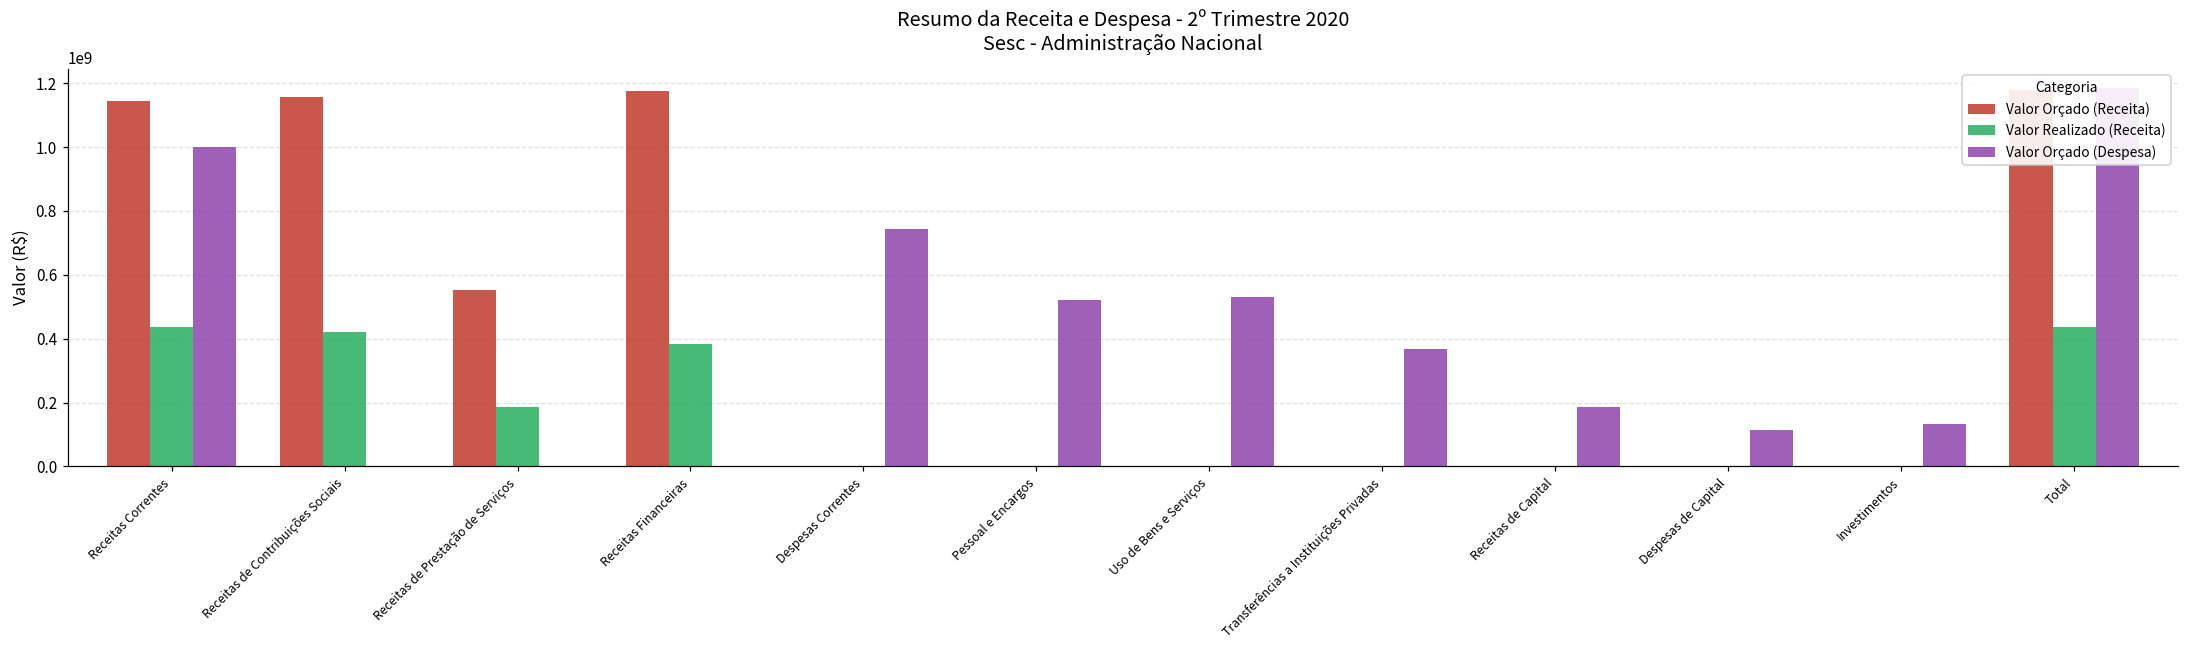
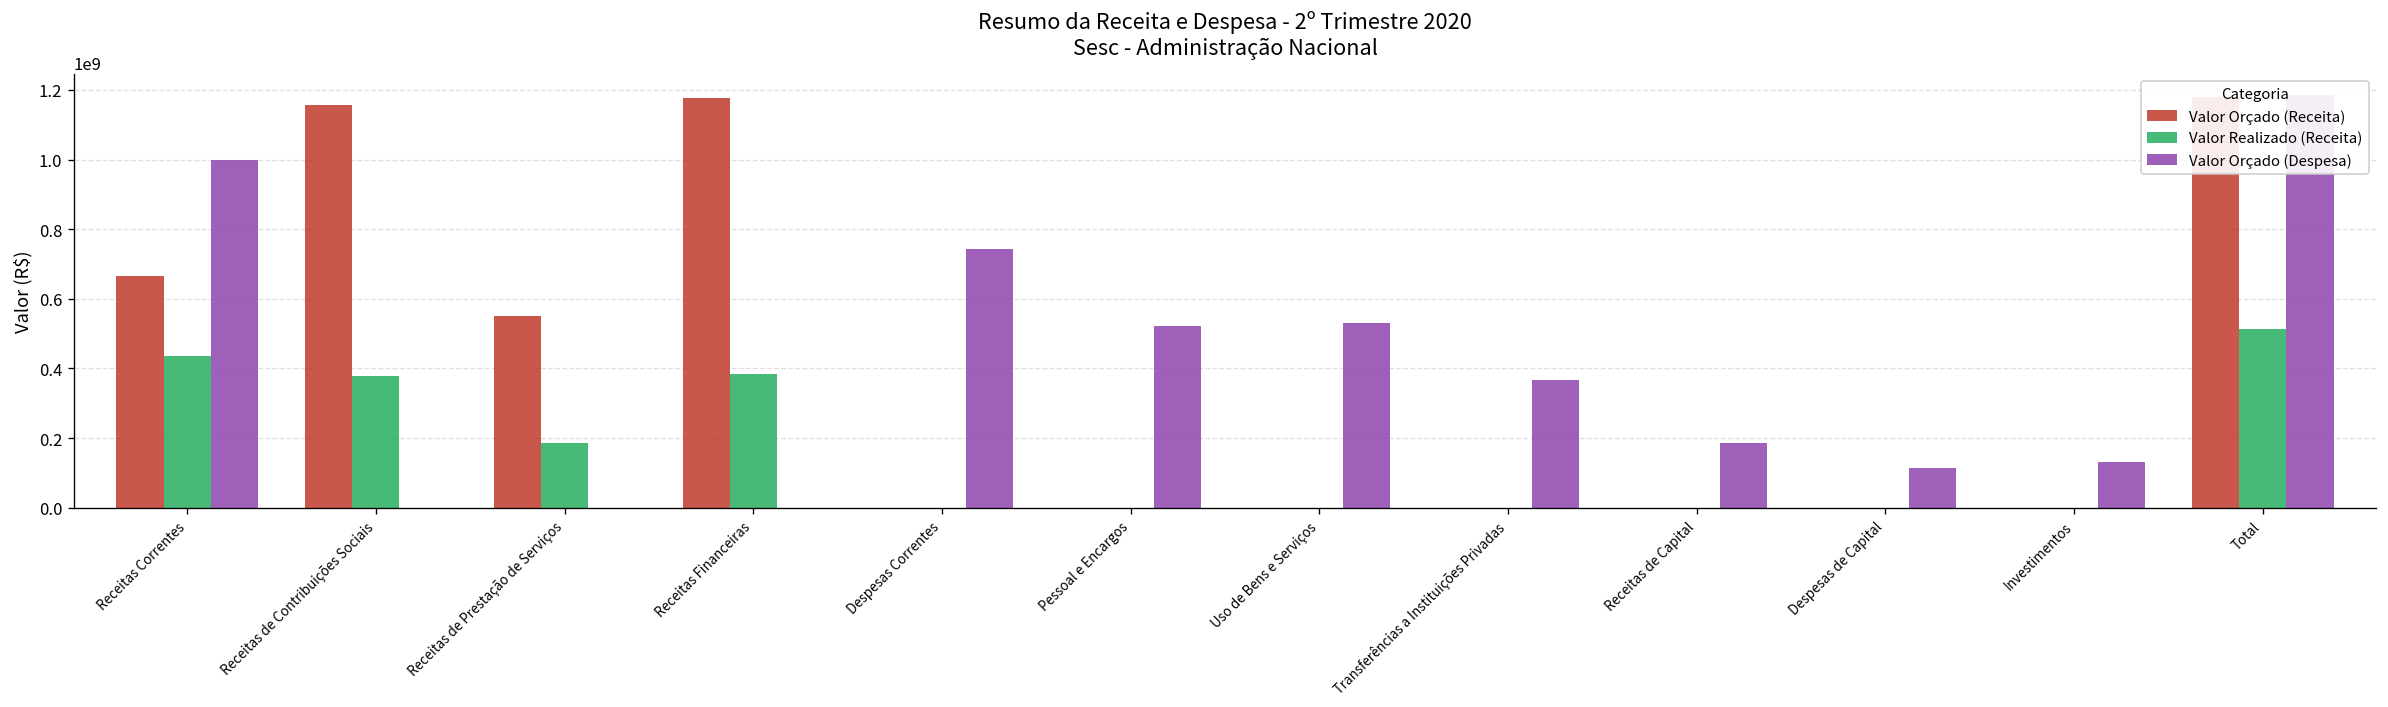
  {
    "Valor Orçado (Receita)": {
-     "Receitas Correntes": 1140000000,
+     "Receitas Correntes": 670000000,
      "Receitas de Contribuições Sociais": 1160000000,
      "Receitas de Prestação de Serviços": 550000000,
      "Receitas Financeiras": 1180000000,
      "Despesas Correntes": 0,
      "Pessoal e Encargos": 0,
      "Uso de Bens e Serviços": 0,
      "Transferências a Instituições Privadas": 0,
      "Receitas de Capital": 0,
      "Despesas de Capital": 0,
      "Investimentos": 0
    },
    "Valor Realizado (Receita)": {
      "Receitas Correntes": 440000000,
-     "Receitas de Contribuições Sociais": 420000000,
+     "Receitas de Contribuições Sociais": 380000000,
      "Receitas de Prestação de Serviços": 180000000,
      "Receitas Financeiras": 380000000,
      "Despesas Correntes": 0,
      "Pessoal e Encargos": 0,
      "Uso de Bens e Serviços": 0,
      "Transferências a Instituições Privadas": 0,
      "Receitas de Capital": 0,
      "Despesas de Capital": 0,
      "Investimentos": 0,
-     "Total": 440000000
+     "Total": 510000000
    },
    "Valor Orçado (Despesa)": {
      "Receitas Correntes": 1000000000,
      "Receitas de Contribuições Sociais": 0,
      "Receitas de Prestação de Serviços": 0,
      "Receitas Financeiras": 0,
      "Despesas Correntes": 740000000,
      "Pessoal e Encargos": 520000000,
      "Uso de Bens e Serviços": 530000000,
      "Transferências a Instituições Privadas": 370000000,
      "Receitas de Capital": 190000000,
      "Despesas de Capital": 110000000,
      "Investimentos": 130000000
    }
  }
